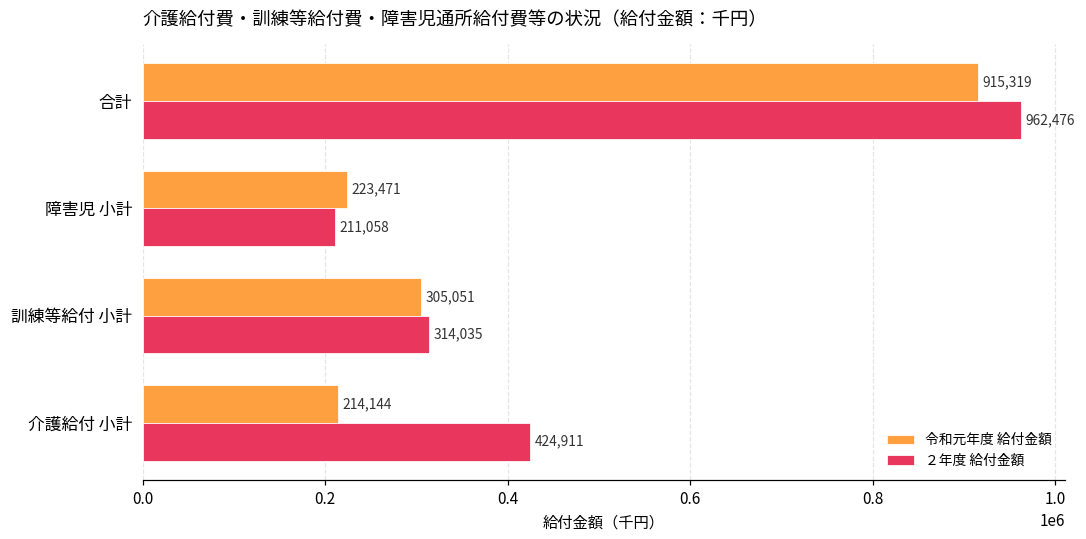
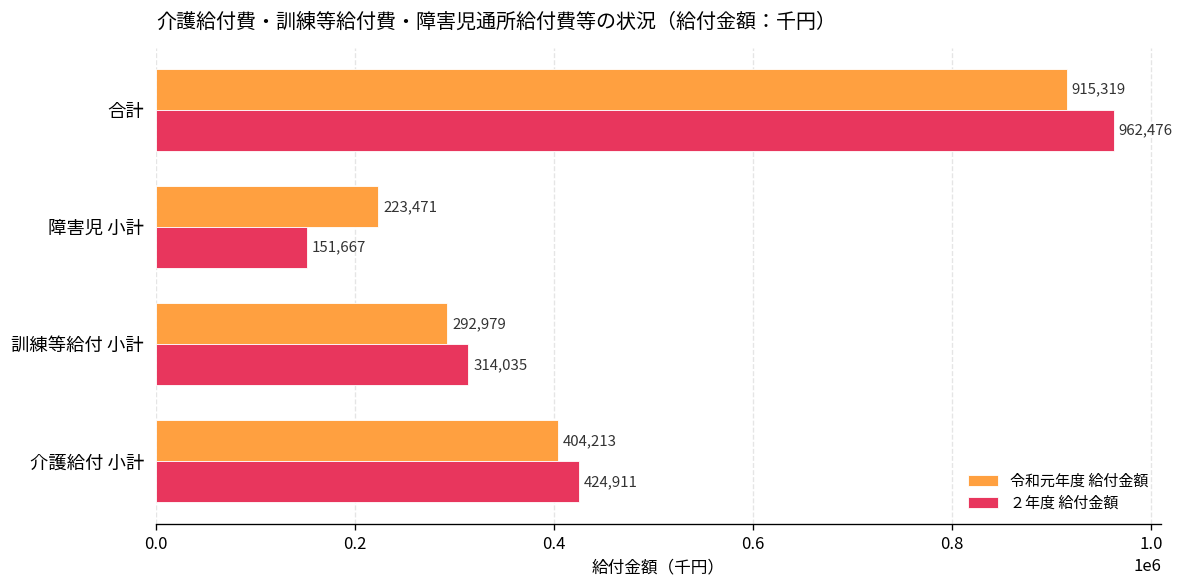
  {
    "令和元年度 給付金額": {
      "合計": "915,319",
      "障害児 小計": "223,471",
-     "訓練等給付 小計": "305,051",
-     "介護給付 小計": "214,144"
+     "訓練等給付 小計": "292,979",
+     "介護給付 小計": "404,213"
    },
    "２年度 給付金額": {
      "合計": "962,476",
-     "障害児 小計": "211,058",
+     "障害児 小計": "151,667",
      "訓練等給付 小計": "314,035",
      "介護給付 小計": "424,911"
    }
  }
